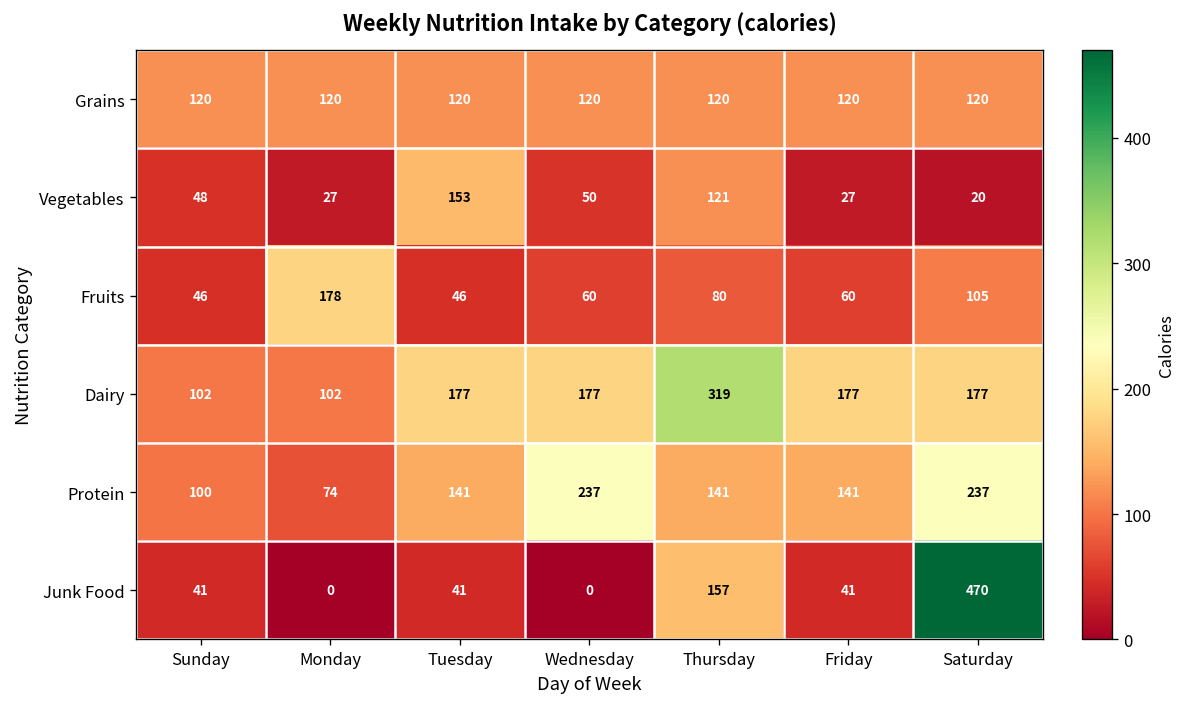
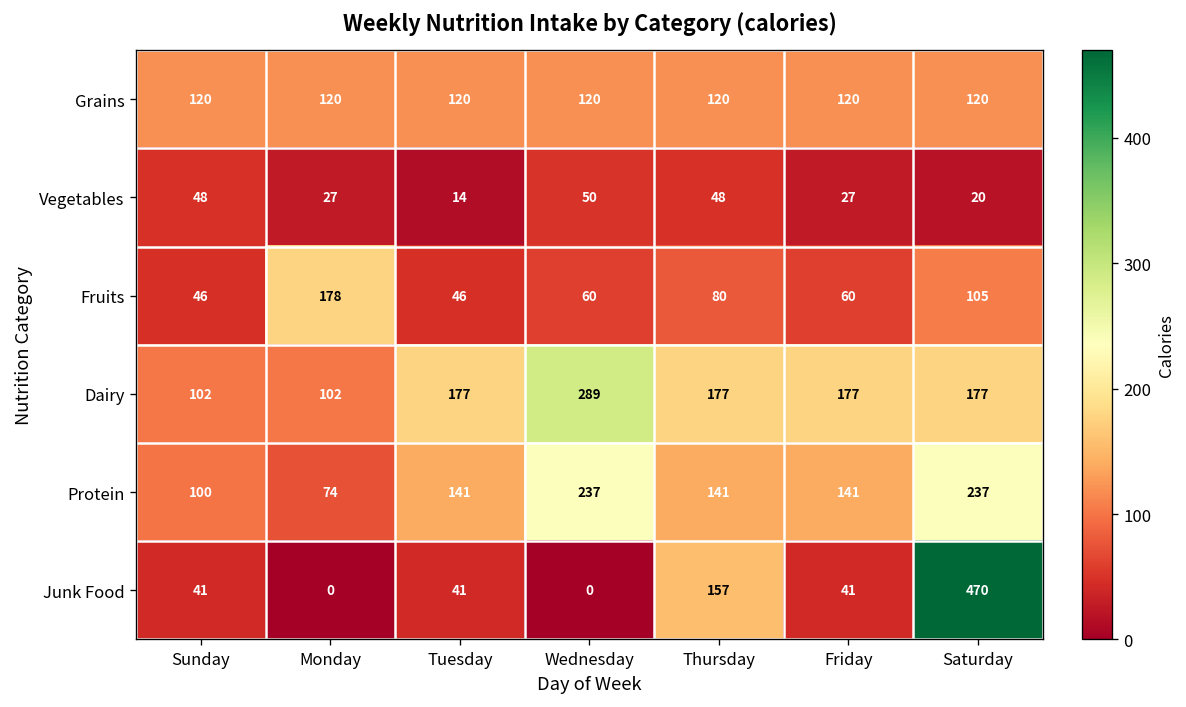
  {
    "Grains": {
      "Sunday": 120,
      "Monday": 120,
      "Tuesday": 120,
      "Wednesday": 120,
      "Thursday": 120,
      "Friday": 120,
      "Saturday": 120
    },
    "Vegetables": {
      "Sunday": 48,
      "Monday": 27,
-     "Tuesday": 153,
+     "Tuesday": 14,
      "Wednesday": 50,
-     "Thursday": 121,
+     "Thursday": 48,
      "Friday": 27,
      "Saturday": 20
    },
    "Fruits": {
      "Sunday": 46,
      "Monday": 178,
      "Tuesday": 46,
      "Wednesday": 60,
      "Thursday": 80,
      "Friday": 60,
      "Saturday": 105
    },
    "Dairy": {
      "Sunday": 102,
      "Monday": 102,
      "Tuesday": 177,
-     "Wednesday": 177,
-     "Thursday": 319,
+     "Wednesday": 289,
+     "Thursday": 177,
      "Friday": 177,
      "Saturday": 177
    },
    "Protein": {
      "Sunday": 100,
      "Monday": 74,
      "Tuesday": 141,
      "Wednesday": 237,
      "Thursday": 141,
      "Friday": 141,
      "Saturday": 237
    },
    "Junk Food": {
      "Sunday": 41,
      "Monday": 0,
      "Tuesday": 41,
      "Wednesday": 0,
      "Thursday": 157,
      "Friday": 41,
      "Saturday": 470
    }
  }
